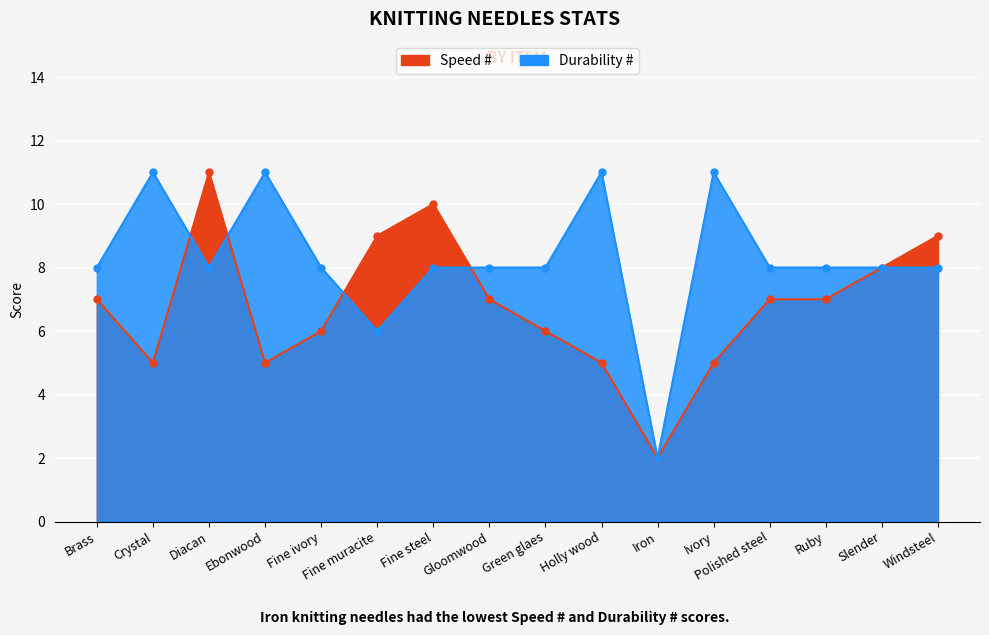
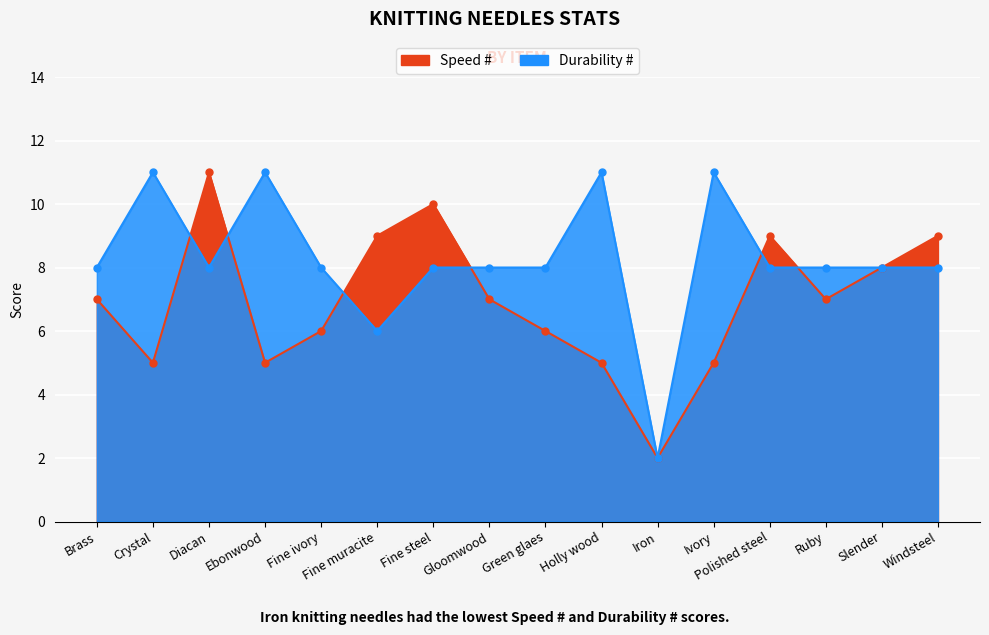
  {
    "Speed #": {
      "Brass": 7,
      "Crystal": 5,
      "Diacan": 11,
      "Ebonwood": 5,
      "Fine ivory": 6,
      "Fine muracite": 9,
      "Fine steel": 10,
      "Gloomwood": 7,
      "Green glaes": 6,
      "Holly wood": 5,
      "Ivory": 5,
-     "Polished steel": 7,
+     "Polished steel": 9,
      "Ruby": 7,
      "Windsteel": 9
    },
    "Durability #": {
      "Brass": 8,
      "Crystal": 11,
      "Diacan": 8,
      "Ebonwood": 11,
      "Fine ivory": 8,
      "Fine muracite": 6,
      "Fine steel": 8,
      "Gloomwood": 8,
      "Green glaes": 8,
      "Holly wood": 11,
      "Ivory": 11,
      "Polished steel": 8,
      "Ruby": 8,
      "Windsteel": 8
    }
  }
